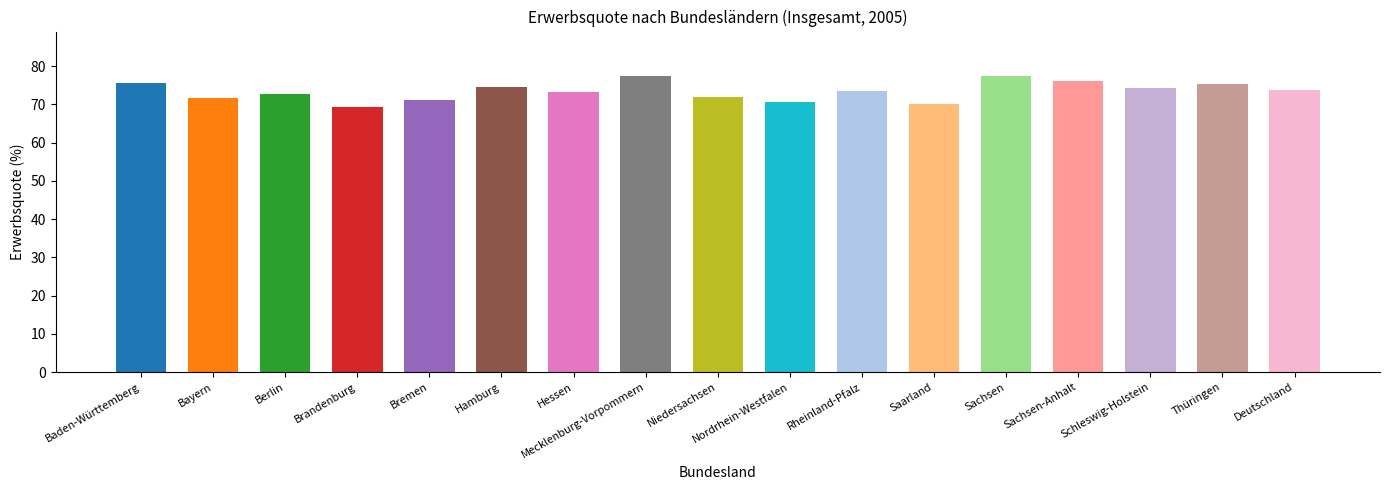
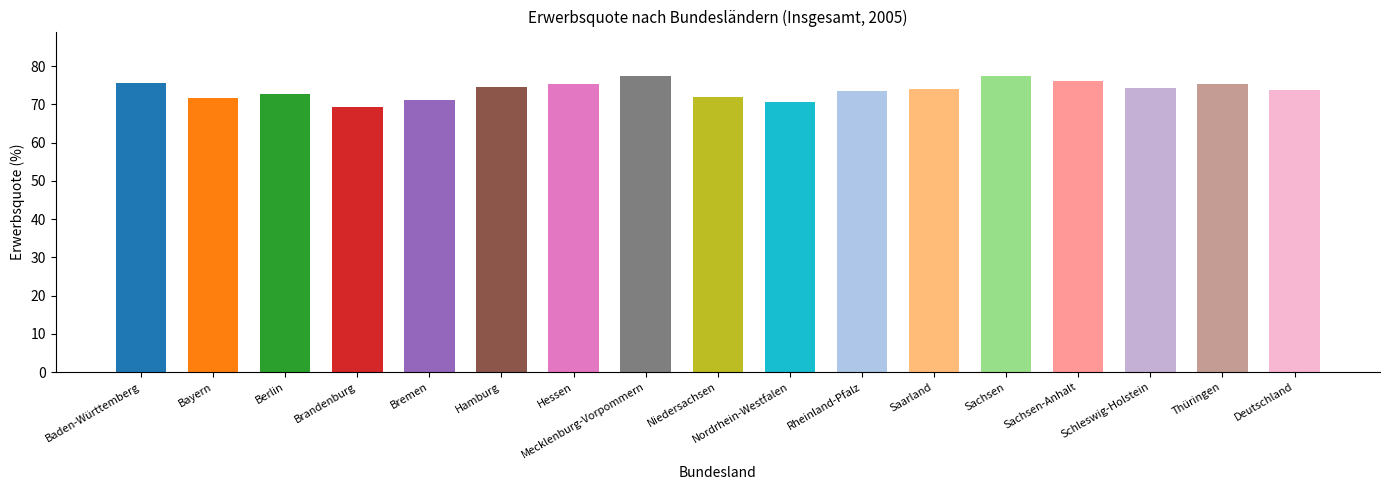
  {
    "Baden-Württemberg": 76,
    "Bayern": 72,
    "Berlin": 73,
    "Brandenburg": 69,
    "Bremen": 71,
    "Hamburg": 74,
-   "Hessen": 73,
+   "Hessen": 75,
    "Mecklenburg-Vorpommern": 77,
    "Niedersachsen": 72,
    "Nordrhein-Westfalen": 71,
    "Rheinland-Pfalz": 74,
-   "Saarland": 70,
+   "Saarland": 74,
    "Sachsen": 77,
    "Sachsen-Anhalt": 76,
    "Schleswig-Holstein": 74,
    "Thüringen": 75,
    "Deutschland": 74
  }
